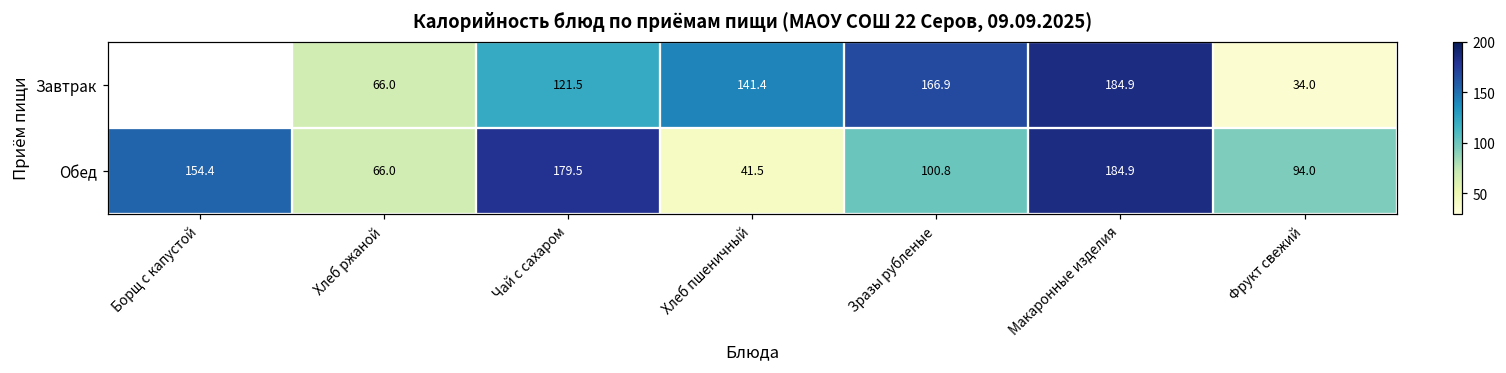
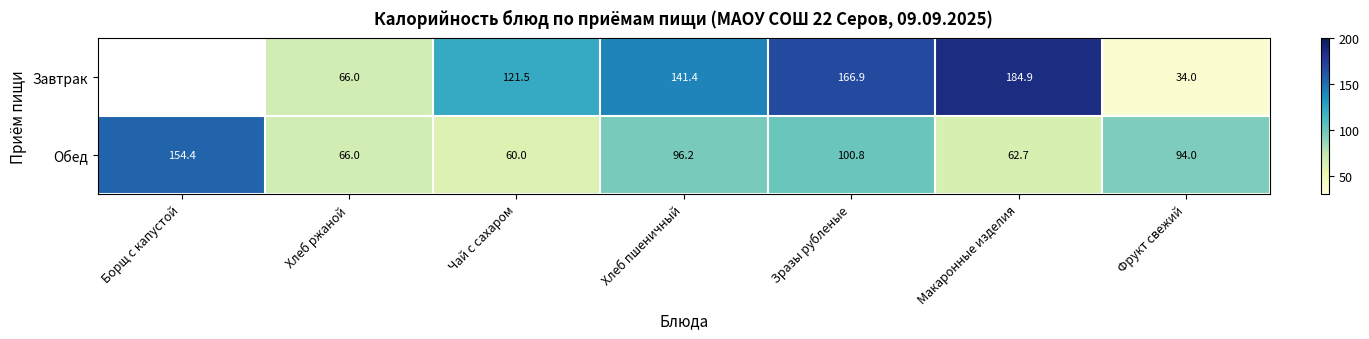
  {
    "Завтрак": {
      "Хлеб ржаной": 66.0,
      "Чай с сахаром": 121.5,
      "Хлеб пшеничный": 141.4,
      "Зразы рубленые": 166.9,
      "Макаронные изделия": 184.9,
      "Фрукт свежий": 34.0
    },
    "Обед": {
      "Борщ с капустой": 154.4,
      "Хлеб ржаной": 66.0,
-     "Чай с сахаром": 179.5,
-     "Хлеб пшеничный": 41.5,
+     "Чай с сахаром": 60.0,
+     "Хлеб пшеничный": 96.2,
      "Зразы рубленые": 100.8,
-     "Макаронные изделия": 184.9,
+     "Макаронные изделия": 62.7,
      "Фрукт свежий": 94.0
    }
  }
